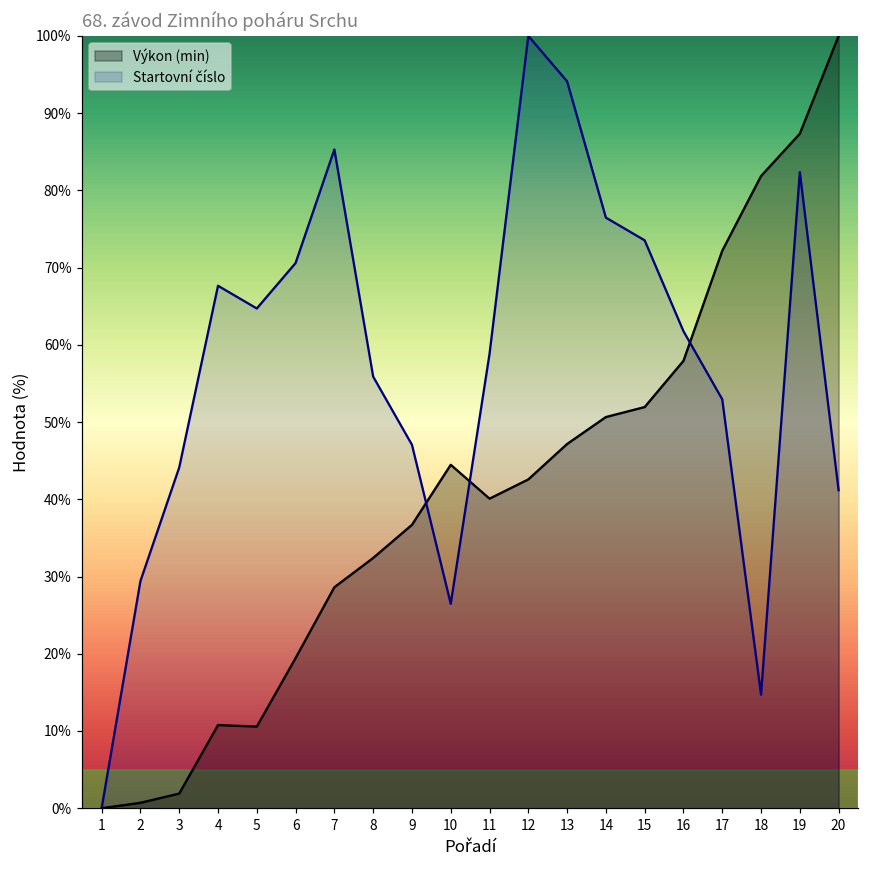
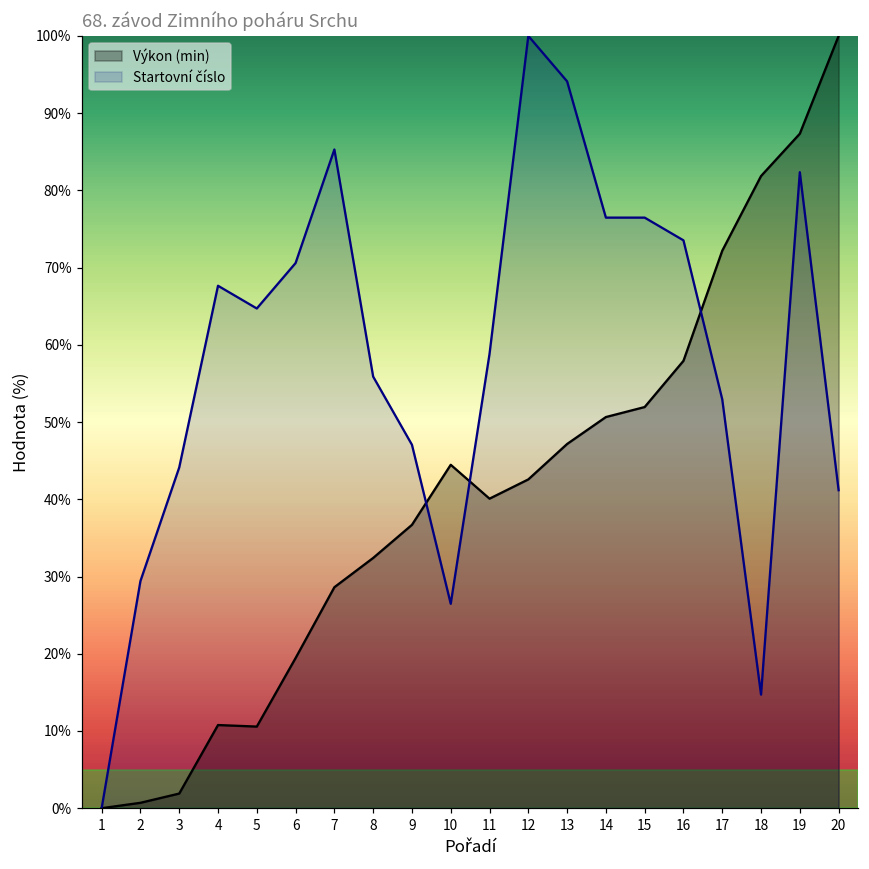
  {
    "Výkon (min)": {
      "4": "11%",
      "5": "11%",
      "6": "19%",
      "7": "29%",
      "8": "32%",
      "9": "37%",
      "10": "44%",
      "11": "40%",
      "12": "43%",
      "13": "47%",
      "14": "51%",
      "15": "52%",
      "16": "58%",
      "17": "72%",
      "18": "82%",
      "19": "87%",
      "20": "100%"
    },
    "Startovní číslo": {
      "2": "29%",
      "3": "44%",
      "4": "68%",
      "5": "65%",
      "6": "71%",
      "7": "85%",
      "8": "56%",
      "9": "47%",
      "10": "26%",
      "11": "59%",
      "12": "100%",
      "13": "94%",
      "14": "76%",
-     "15": "74%",
-     "16": "62%",
+     "15": "76%",
+     "16": "74%",
      "17": "53%",
      "18": "15%",
      "19": "82%",
      "20": "41%"
    }
  }
